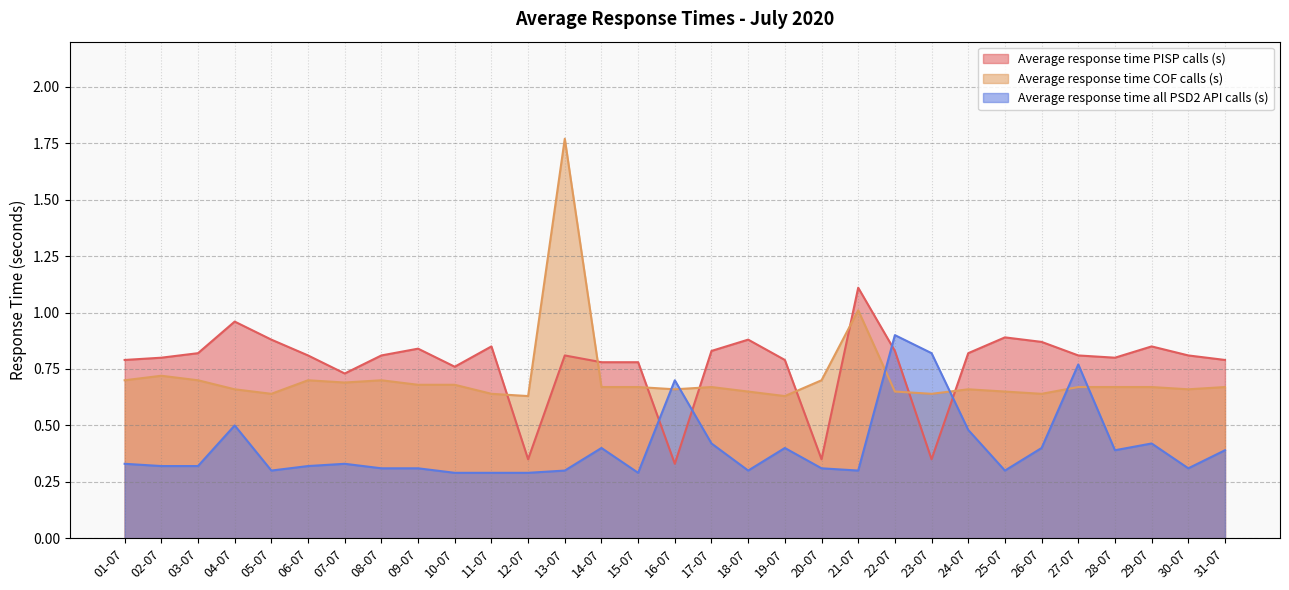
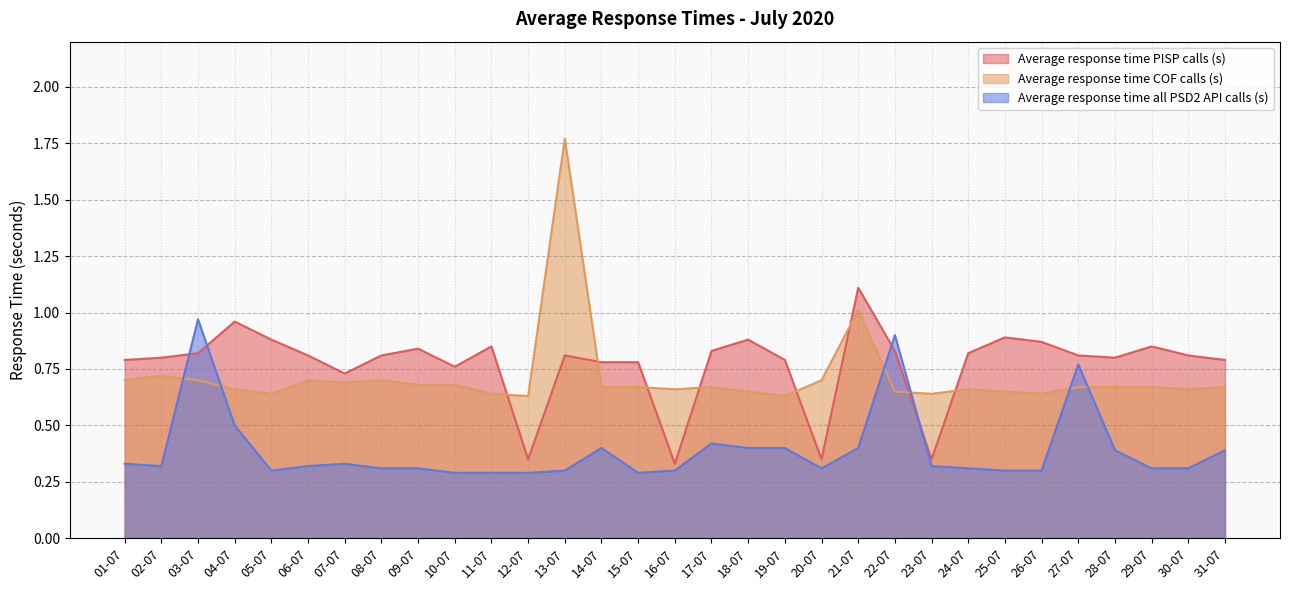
  {
    "Average response time all PSD2 API calls (s)": {
      "01-07": 0.33,
      "02-07": 0.32,
-     "03-07": 0.32,
+     "03-07": 0.97,
      "04-07": 0.50,
      "05-07": 0.30,
      "06-07": 0.32,
      "07-07": 0.33,
      "08-07": 0.31,
      "09-07": 0.31,
      "10-07": 0.29,
      "11-07": 0.29,
      "12-07": 0.29,
      "13-07": 0.30,
      "14-07": 0.40,
      "15-07": 0.29,
-     "16-07": 0.7,
+     "16-07": 0.3,
      "17-07": 0.42,
-     "18-07": 0.3,
+     "18-07": 0.4,
      "19-07": 0.40,
      "20-07": 0.31,
-     "21-07": 0.3,
+     "21-07": 0.4,
      "22-07": 0.90,
-     "23-07": 0.82,
-     "24-07": 0.48,
+     "23-07": 0.32,
+     "24-07": 0.31,
      "25-07": 0.30,
-     "26-07": 0.4,
+     "26-07": 0.3,
      "27-07": 0.77,
      "28-07": 0.39,
-     "29-07": 0.42,
+     "29-07": 0.31,
      "30-07": 0.31,
      "31-07": 0.39
    }
  }
